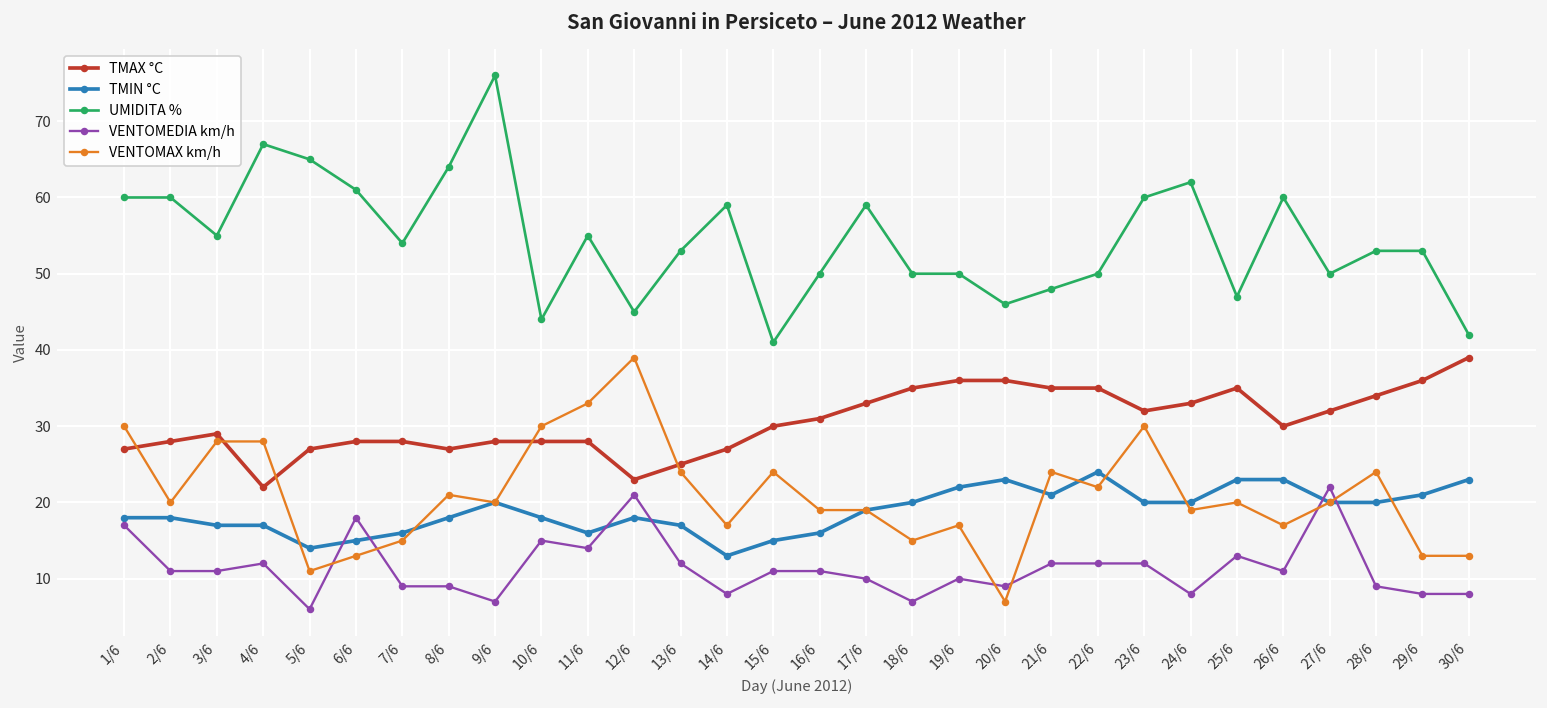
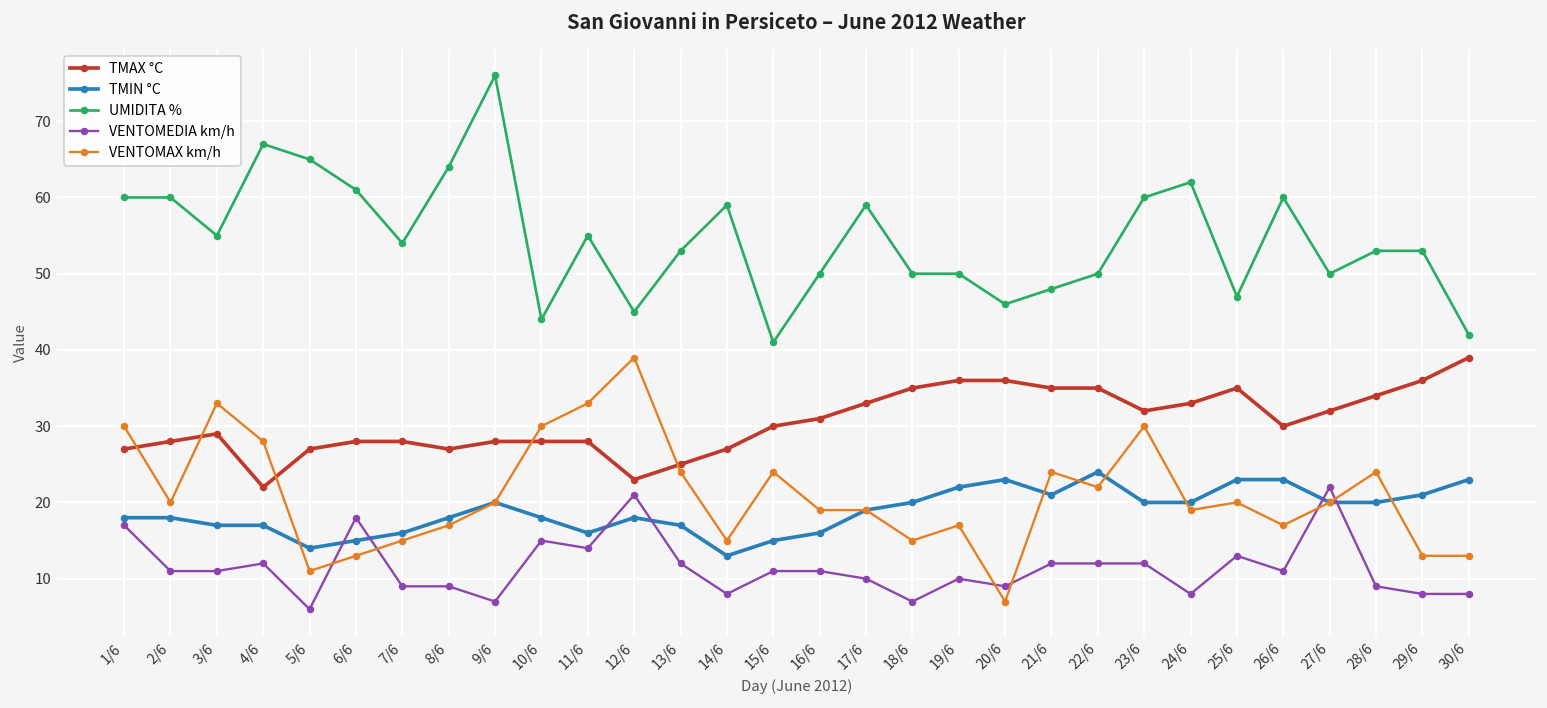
  {
    "TMAX °C": {
      "1/6": 27,
      "2/6": 28,
      "3/6": 29,
      "4/6": 22,
      "5/6": 27,
      "6/6": 28,
      "7/6": 28,
      "8/6": 27,
      "9/6": 28,
      "10/6": 28,
      "11/6": 28,
      "12/6": 23,
      "13/6": 25,
      "14/6": 27,
      "15/6": 30,
      "16/6": 31,
      "17/6": 33,
      "18/6": 35,
      "19/6": 36,
      "20/6": 36,
      "21/6": 35,
      "22/6": 35,
      "23/6": 32,
      "24/6": 33,
      "25/6": 35,
      "26/6": 30,
      "27/6": 32,
      "28/6": 34,
      "29/6": 36,
      "30/6": 39
    },
    "TMIN °C": {
      "1/6": 18,
      "2/6": 18,
      "3/6": 17,
      "4/6": 17,
      "5/6": 14,
      "6/6": 15,
      "7/6": 16,
      "8/6": 18,
      "10/6": 18,
      "11/6": 16,
      "12/6": 18,
      "13/6": 17,
      "14/6": 13,
      "15/6": 15,
      "16/6": 16,
      "18/6": 20,
      "19/6": 22,
      "20/6": 23,
      "21/6": 21,
      "22/6": 24,
      "23/6": 20,
      "24/6": 20,
      "25/6": 23,
      "26/6": 23,
      "28/6": 20,
      "29/6": 21,
      "30/6": 23
    },
    "UMIDITA %": {
      "1/6": 60,
      "2/6": 60,
      "3/6": 55,
      "4/6": 67,
      "5/6": 65,
      "6/6": 61,
      "7/6": 54,
      "8/6": 64,
      "9/6": 76,
      "10/6": 44,
      "11/6": 55,
      "12/6": 45,
      "13/6": 53,
      "14/6": 59,
      "15/6": 41,
      "16/6": 50,
      "17/6": 59,
      "18/6": 50,
      "19/6": 50,
      "20/6": 46,
      "21/6": 48,
      "22/6": 50,
      "23/6": 60,
      "24/6": 62,
      "25/6": 47,
      "26/6": 60,
      "27/6": 50,
      "28/6": 53,
      "29/6": 53,
      "30/6": 42
    },
    "VENTOMEDIA km/h": {
      "1/6": 17,
      "2/6": 11,
      "3/6": 11,
      "4/6": 12,
      "5/6": 6,
      "6/6": 18,
      "7/6": 9,
      "8/6": 9,
      "9/6": 7,
      "10/6": 15,
      "11/6": 14,
      "12/6": 21,
      "13/6": 12,
      "14/6": 8,
      "15/6": 11,
      "16/6": 11,
      "17/6": 10,
      "18/6": 7,
      "19/6": 10,
      "20/6": 9,
      "21/6": 12,
      "22/6": 12,
      "23/6": 12,
      "24/6": 8,
      "25/6": 13,
      "26/6": 11,
      "27/6": 22,
      "28/6": 9,
      "29/6": 8,
      "30/6": 8
    },
    "VENTOMAX km/h": {
      "1/6": 30,
      "2/6": 20,
-     "3/6": 28,
+     "3/6": 33,
      "4/6": 28,
      "5/6": 11,
      "6/6": 13,
      "7/6": 15,
-     "8/6": 21,
+     "8/6": 17,
      "10/6": 30,
      "11/6": 33,
      "12/6": 39,
      "13/6": 24,
-     "14/6": 17,
+     "14/6": 15,
      "15/6": 24,
      "16/6": 19,
      "18/6": 15,
      "19/6": 17,
      "20/6": 7,
      "21/6": 24,
      "22/6": 22,
      "23/6": 30,
      "24/6": 19,
      "25/6": 20,
      "26/6": 17,
      "28/6": 24,
      "29/6": 13,
      "30/6": 13
    }
  }
